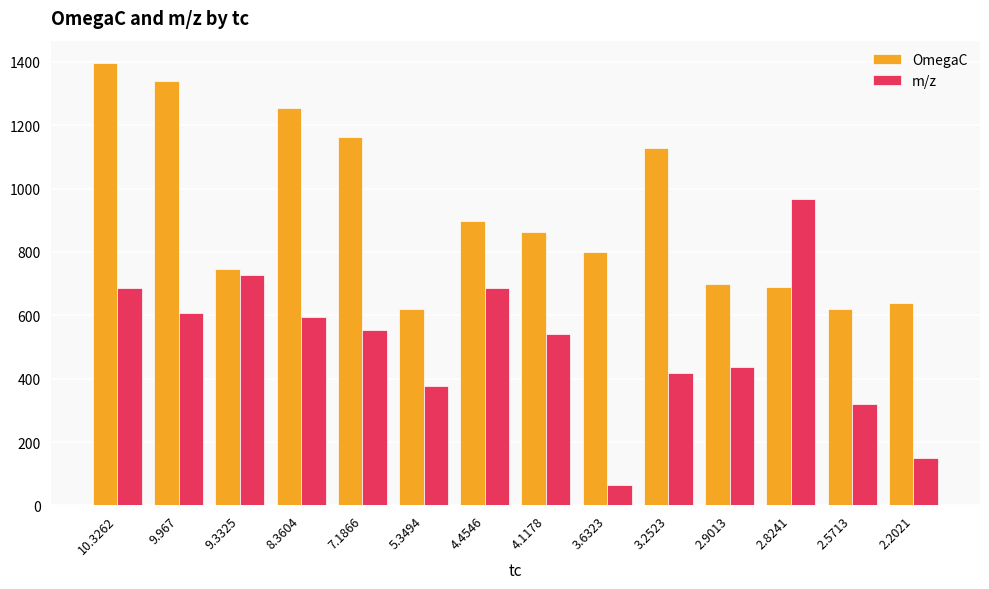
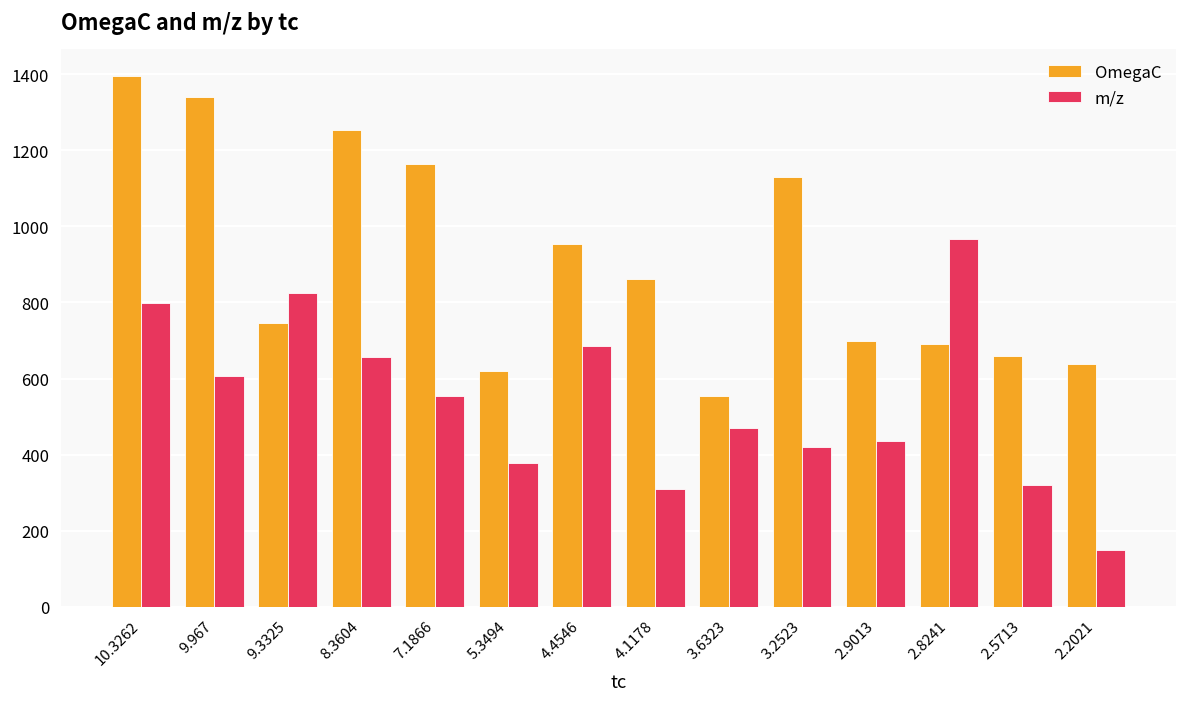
  {
    "OmegaC": {
      "10.3262": 1400,
      "9.967": 1340,
      "9.3325": 750,
      "8.3604": 1250,
      "7.1866": 1160,
      "5.3494": 620,
-     "4.4546": 900,
+     "4.4546": 950,
      "4.1178": 860,
-     "3.6323": 800,
+     "3.6323": 550,
      "3.2523": 1130,
      "2.9013": 700,
      "2.8241": 690,
-     "2.5713": 620,
+     "2.5713": 660,
      "2.2021": 640
    },
    "m/z": {
-     "10.3262": 690,
+     "10.3262": 800,
      "9.967": 610,
-     "9.3325": 730,
-     "8.3604": 600,
+     "9.3325": 830,
+     "8.3604": 660,
      "7.1866": 550,
      "5.3494": 380,
      "4.4546": 690,
-     "4.1178": 540,
-     "3.6323": 60,
+     "4.1178": 310,
+     "3.6323": 470,
      "3.2523": 420,
      "2.9013": 440,
      "2.8241": 970,
      "2.5713": 320,
      "2.2021": 150
    }
  }
